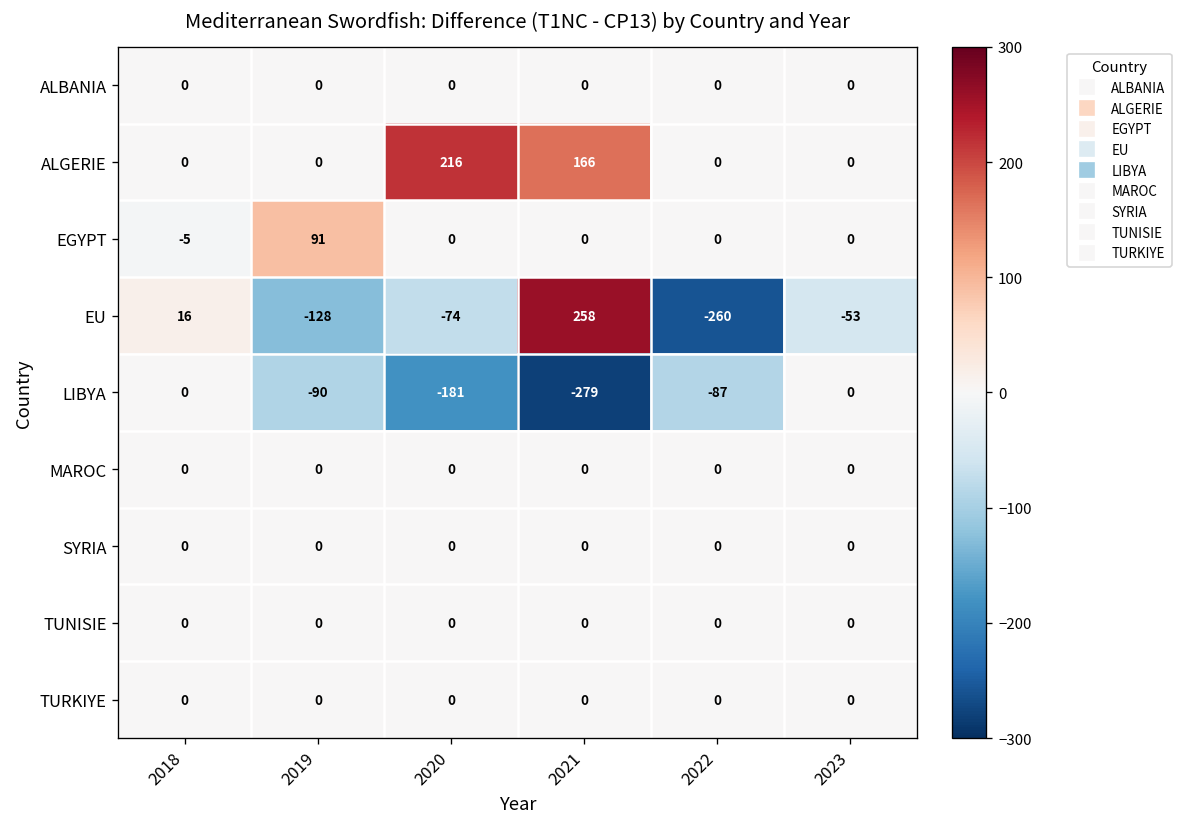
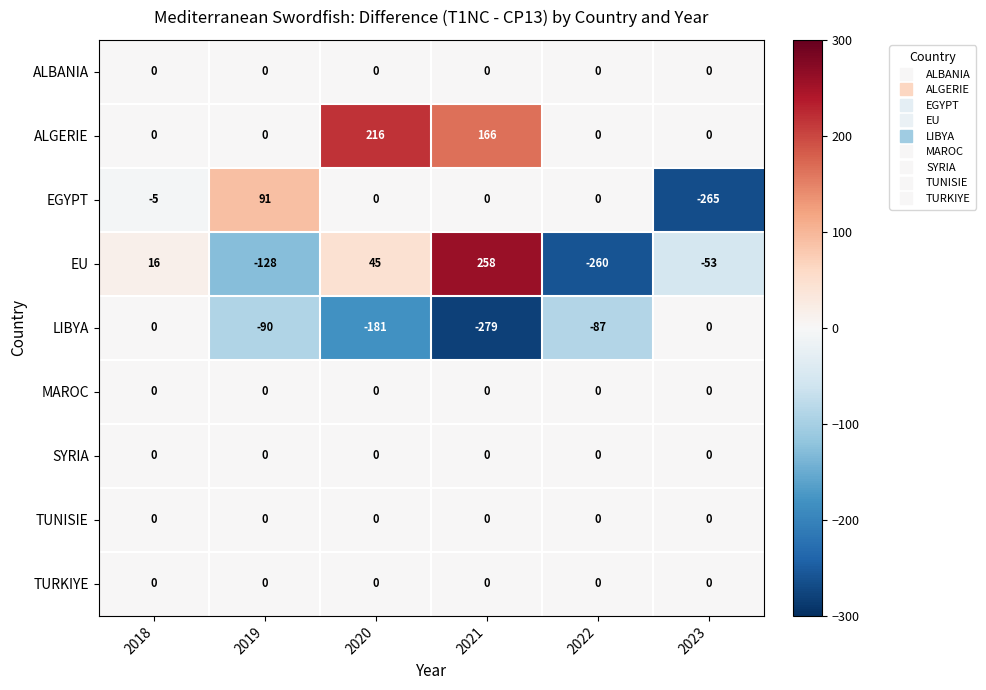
  {
    "ALBANIA": {
      "2018": 0,
      "2019": 0,
      "2020": 0,
      "2021": 0,
      "2022": 0,
      "2023": 0
    },
    "ALGERIE": {
      "2018": 0,
      "2019": 0,
      "2020": 216,
      "2021": 166,
      "2022": 0,
      "2023": 0
    },
    "EGYPT": {
      "2018": -5,
      "2019": 91,
      "2020": 0,
      "2021": 0,
      "2022": 0,
-     "2023": 0
+     "2023": -265
    },
    "EU": {
      "2018": 16,
      "2019": -128,
-     "2020": -74,
+     "2020": 45,
      "2021": 258,
      "2022": -260,
      "2023": -53
    },
    "LIBYA": {
      "2018": 0,
      "2019": -90,
      "2020": -181,
      "2021": -279,
      "2022": -87,
      "2023": 0
    },
    "MAROC": {
      "2018": 0,
      "2019": 0,
      "2020": 0,
      "2021": 0,
      "2022": 0,
      "2023": 0
    },
    "SYRIA": {
      "2018": 0,
      "2019": 0,
      "2020": 0,
      "2021": 0,
      "2022": 0,
      "2023": 0
    },
    "TUNISIE": {
      "2018": 0,
      "2019": 0,
      "2020": 0,
      "2021": 0,
      "2022": 0,
      "2023": 0
    },
    "TURKIYE": {
      "2018": 0,
      "2019": 0,
      "2020": 0,
      "2021": 0,
      "2022": 0,
      "2023": 0
    }
  }
